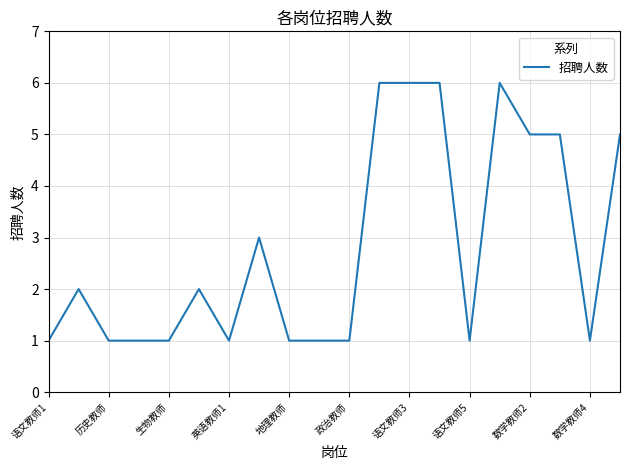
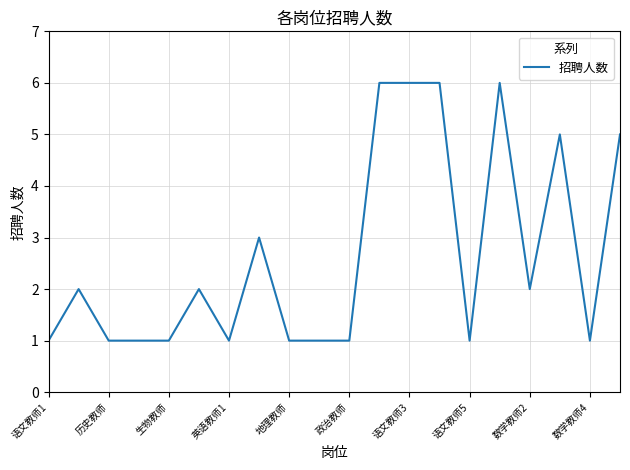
  {
    "语文教师1": 1,
    "历史教师": 1,
    "生物教师": 1,
    "英语教师1": 1,
    "地理教师": 1,
    "政治教师": 1,
    "语文教师3": 6,
    "语文教师5": 1,
-   "数学教师2": 5,
+   "数学教师2": 2,
    "数学教师4": 1
  }
